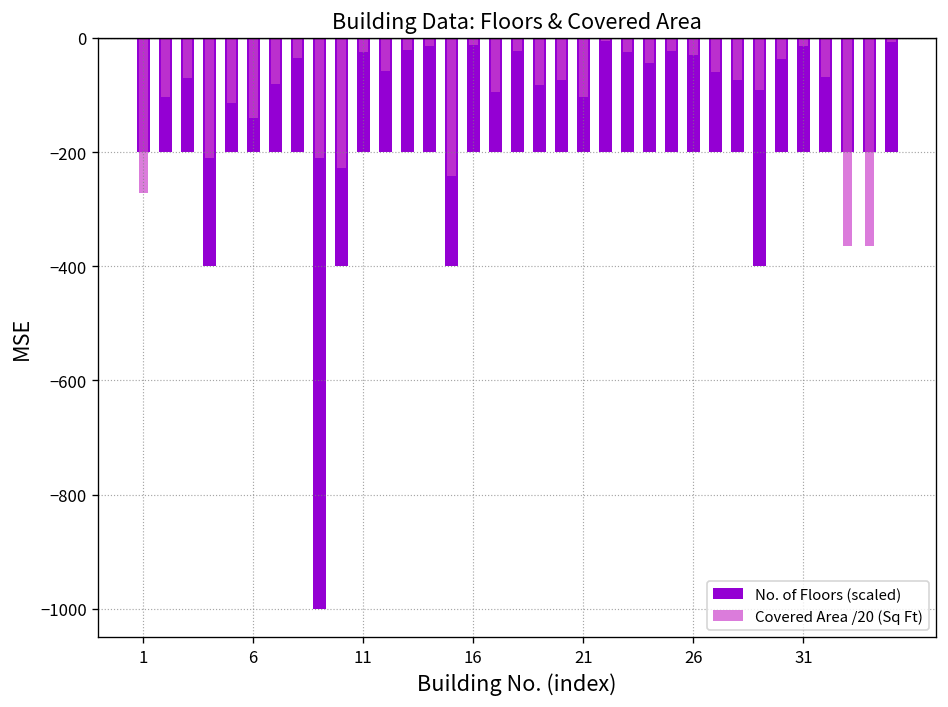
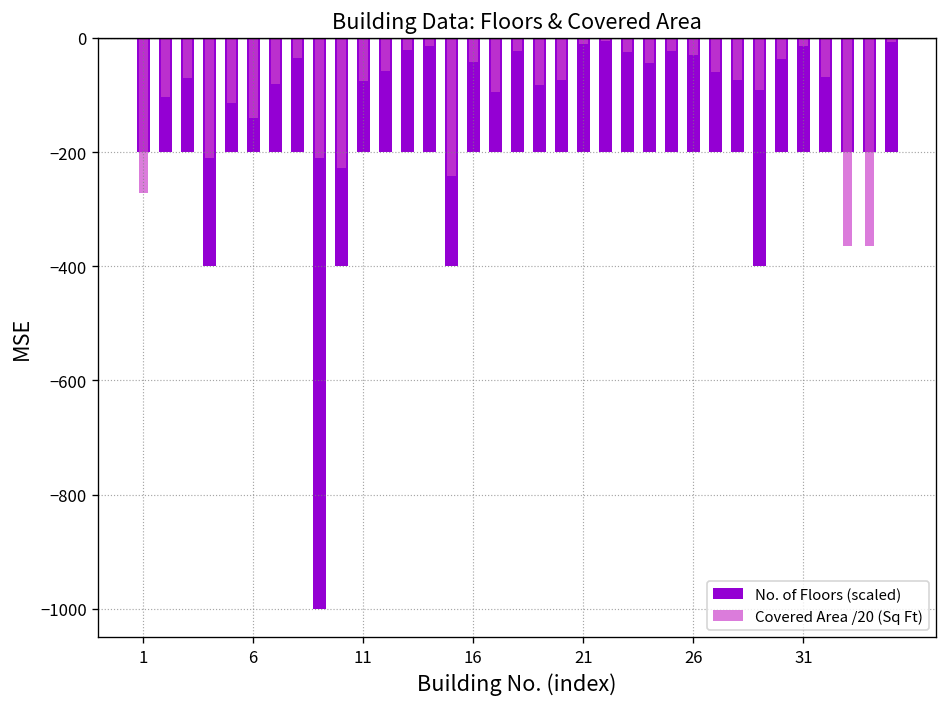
  {
    "No. of Floors (scaled)": {
      "6": -200,
      "11": -200,
      "16": -200,
      "21": -200,
      "26": -200,
      "31": -200
    },
    "Covered Area /20 (Sq Ft)": {
      "1": -270,
-     "11": -30,
-     "16": -10,
-     "21": -100
+     "11": -80,
+     "16": -40,
+     "21": -10
    }
  }
